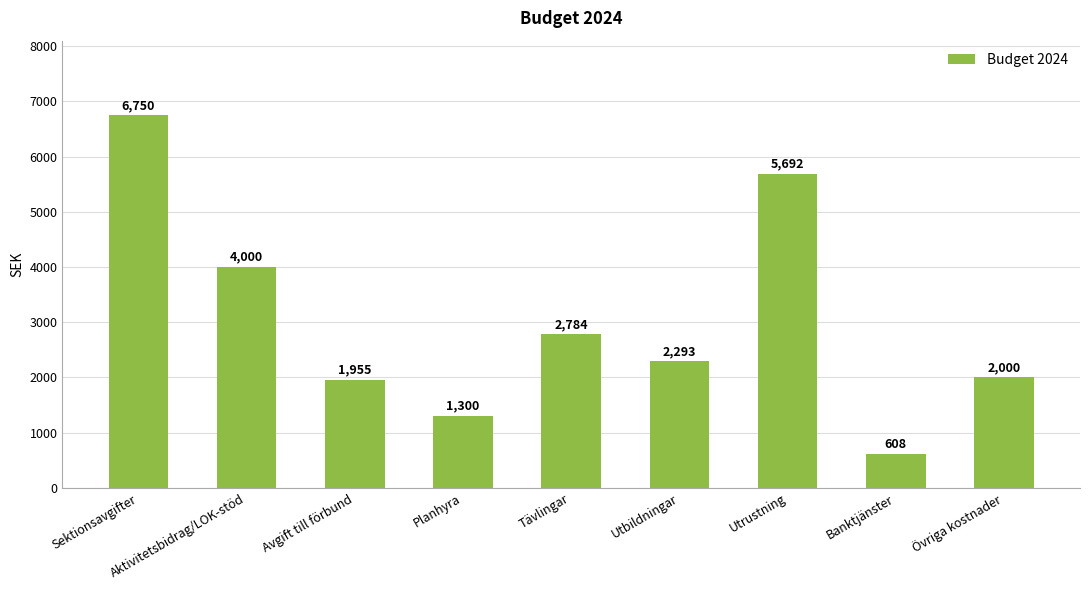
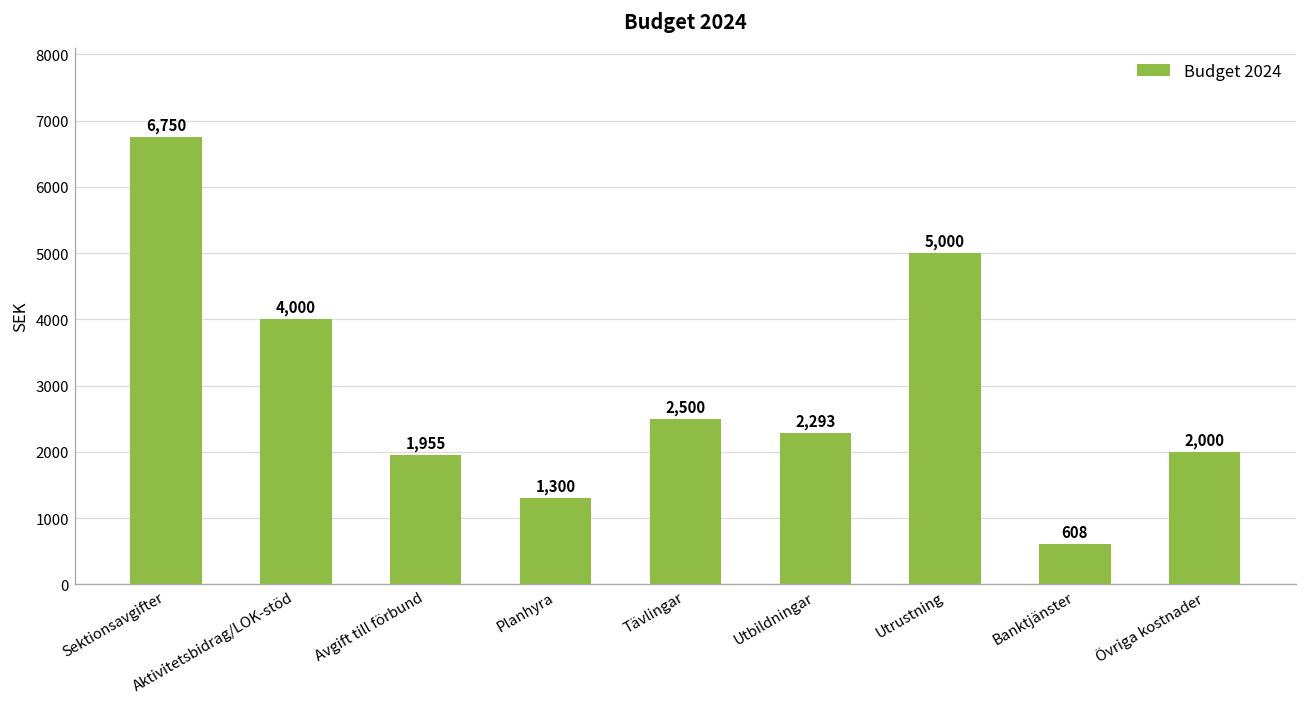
  {
    "Sektionsavgifter": "6,750",
    "Aktivitetsbidrag/LOK-stöd": "4,000",
    "Avgift till förbund": "1,955",
    "Planhyra": "1,300",
-   "Tävlingar": "2,784",
+   "Tävlingar": "2,500",
    "Utbildningar": "2,293",
-   "Utrustning": "5,692",
+   "Utrustning": "5,000",
    "Banktjänster": "608",
    "Övriga kostnader": "2,000"
  }
